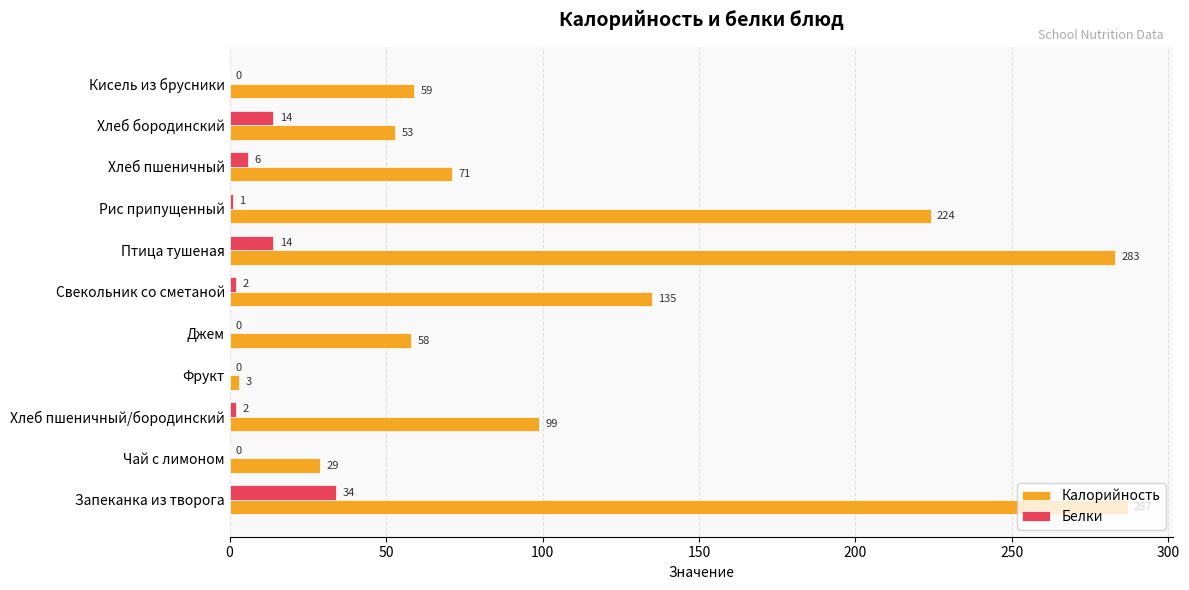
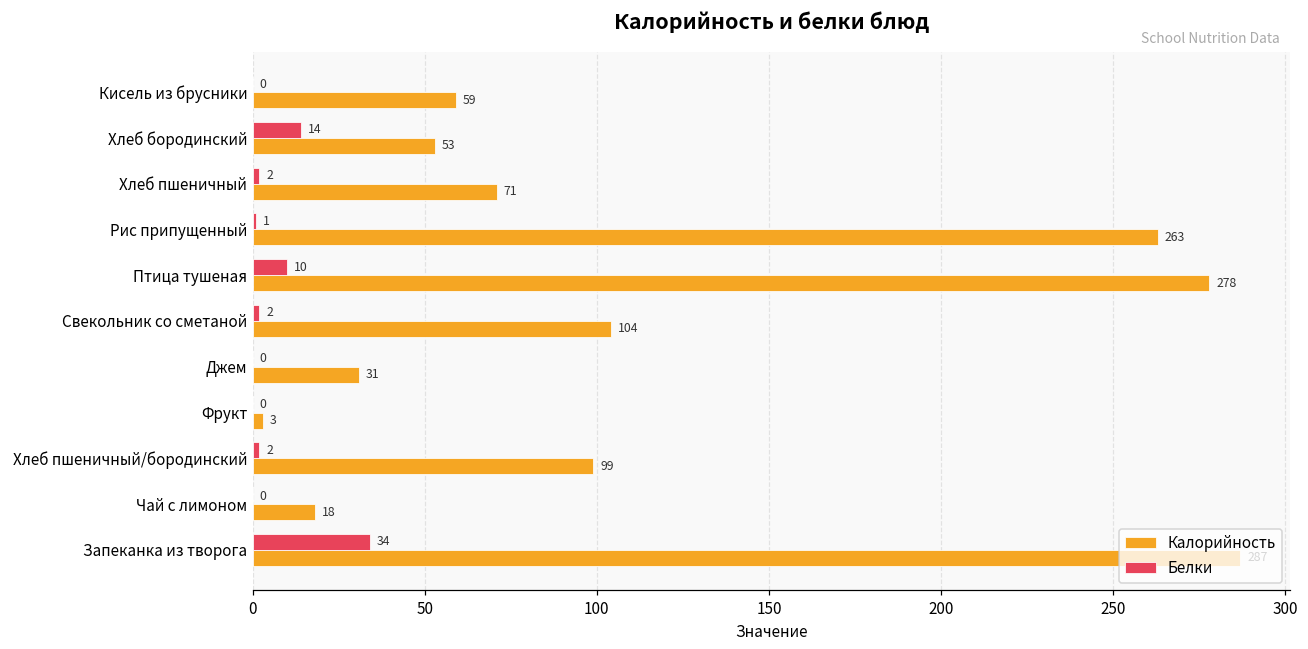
  {
    "Калорийность": {
      "Кисель из брусники": 59,
      "Хлеб бородинский": 53,
      "Хлеб пшеничный": 71,
-     "Рис припущенный": 224,
-     "Птица тушеная": 283,
-     "Свекольник со сметаной": 135,
-     "Джем": 58,
+     "Рис припущенный": 263,
+     "Птица тушеная": 278,
+     "Свекольник со сметаной": 104,
+     "Джем": 31,
      "Фрукт": 3,
      "Хлеб пшеничный/бородинский": 99,
-     "Чай с лимоном": 29
+     "Чай с лимоном": 18
    },
    "Белки": {
      "Кисель из брусники": 0,
      "Хлеб бородинский": 14,
-     "Хлеб пшеничный": 6,
+     "Хлеб пшеничный": 2,
      "Рис припущенный": 1,
-     "Птица тушеная": 14,
+     "Птица тушеная": 10,
      "Свекольник со сметаной": 2,
      "Джем": 0,
      "Фрукт": 0,
      "Хлеб пшеничный/бородинский": 2,
      "Чай с лимоном": 0,
      "Запеканка из творога": 34
    }
  }
